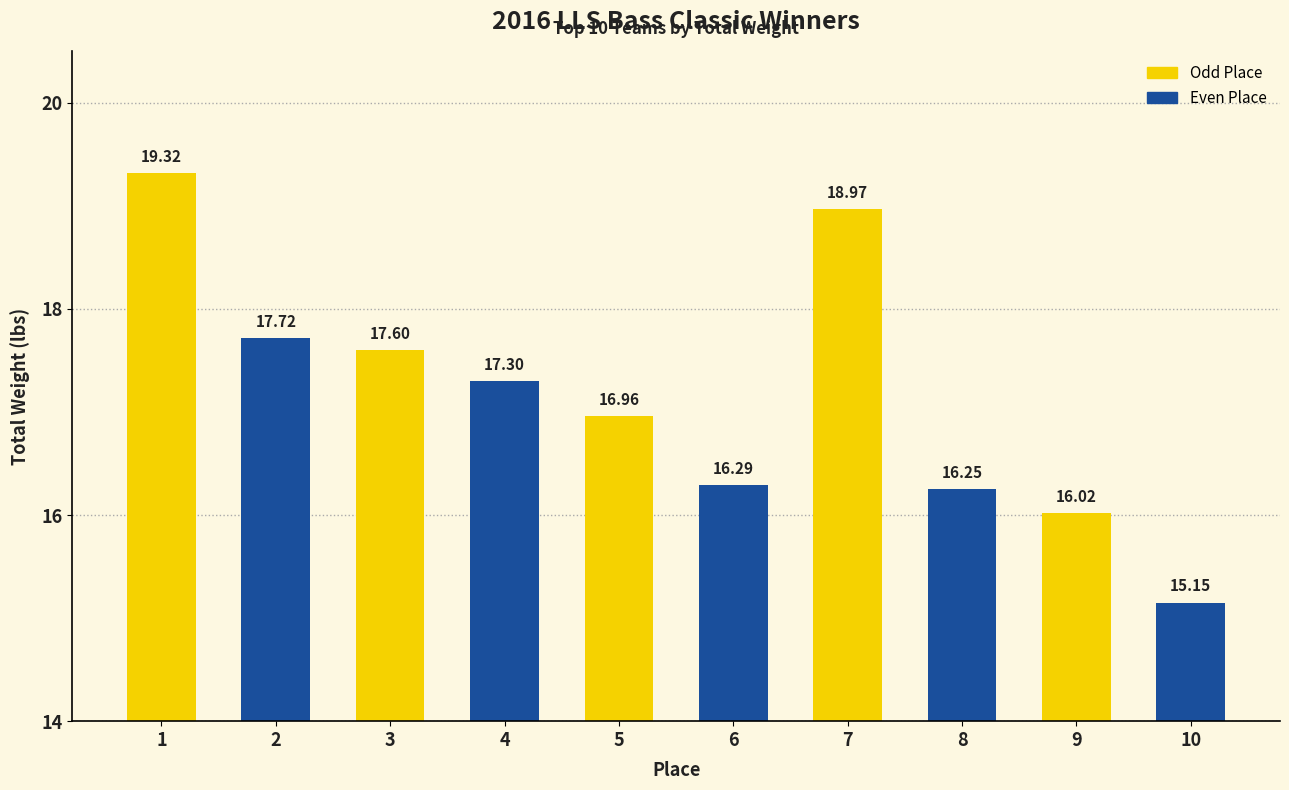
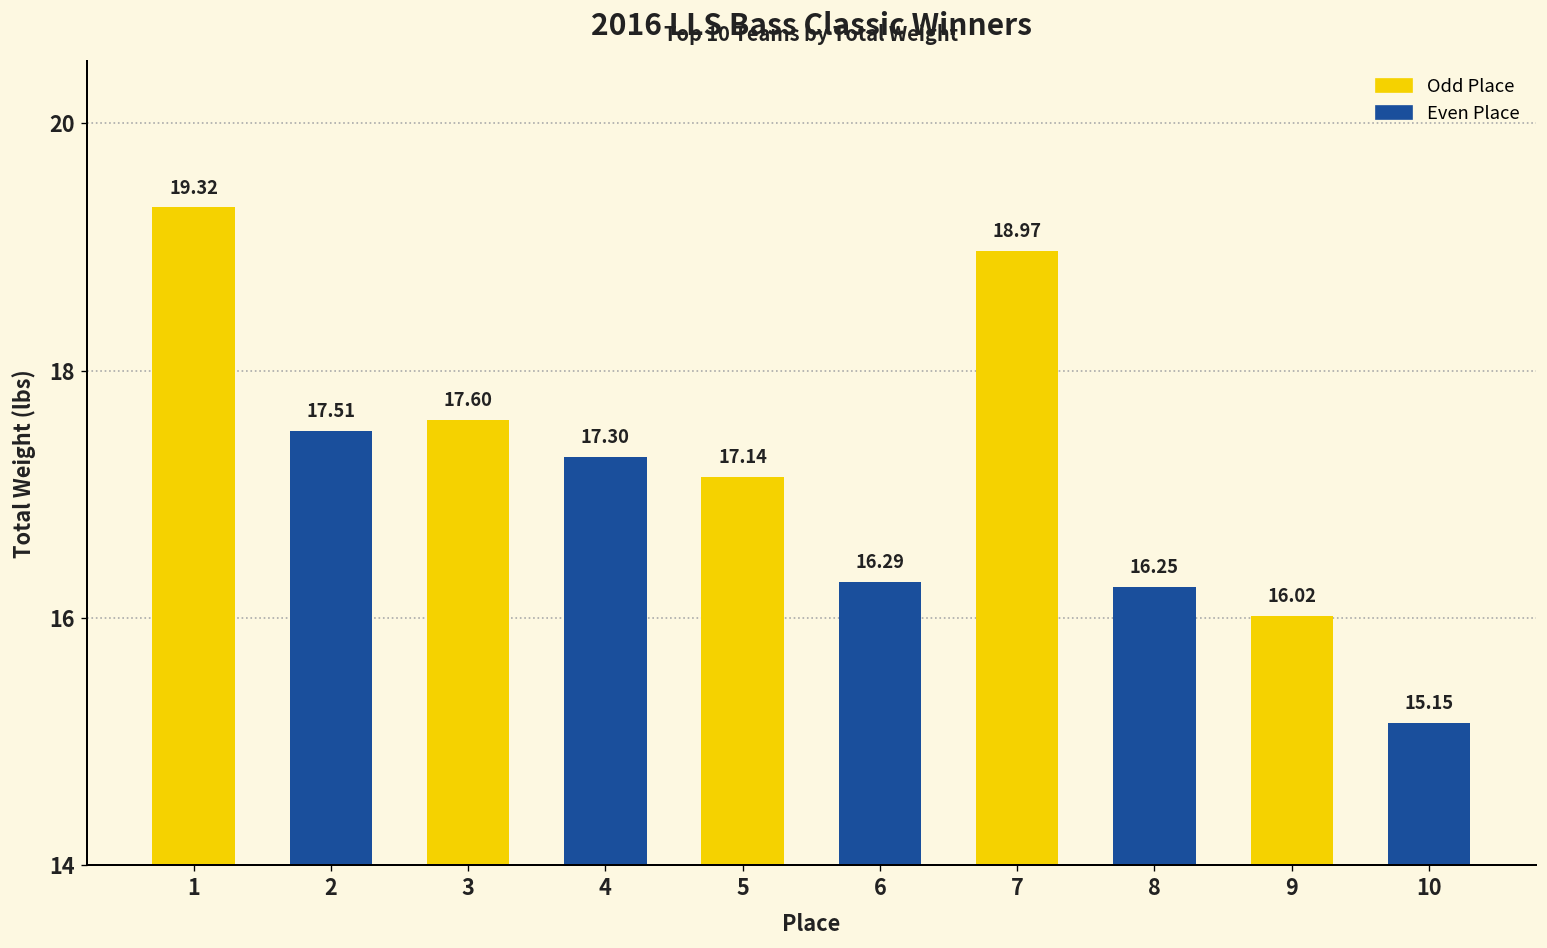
  {
    "1": 19.32,
-   "2": 17.72,
+   "2": 17.51,
    "3": 17.60,
    "4": 17.30,
-   "5": 16.96,
+   "5": 17.14,
    "6": 16.29,
    "7": 18.97,
    "8": 16.25,
    "9": 16.02,
    "10": 15.15
  }
